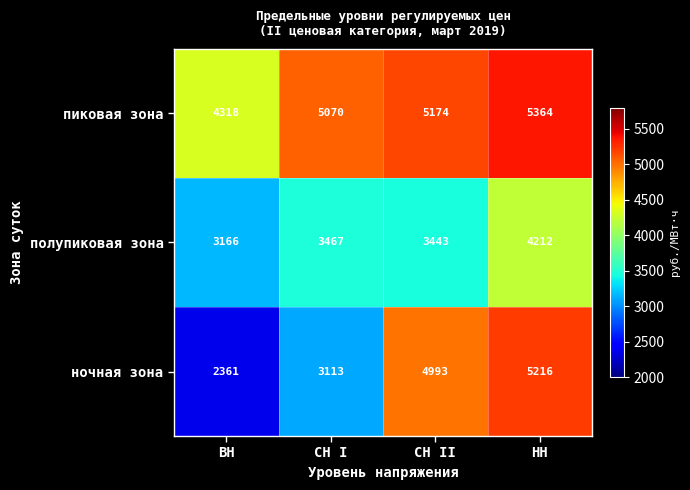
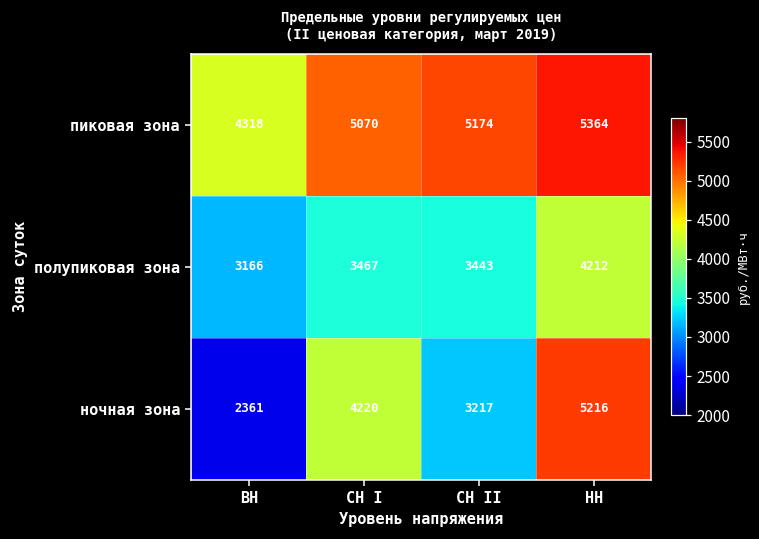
  {
    "пиковая зона": {
      "ВН": 4318,
      "СН I": 5070,
      "СН II": 5174,
      "НН": 5364
    },
    "полупиковая зона": {
      "ВН": 3166,
      "СН I": 3467,
      "СН II": 3443,
      "НН": 4212
    },
    "ночная зона": {
      "ВН": 2361,
-     "СН I": 3113,
-     "СН II": 4993,
+     "СН I": 4220,
+     "СН II": 3217,
      "НН": 5216
    }
  }
